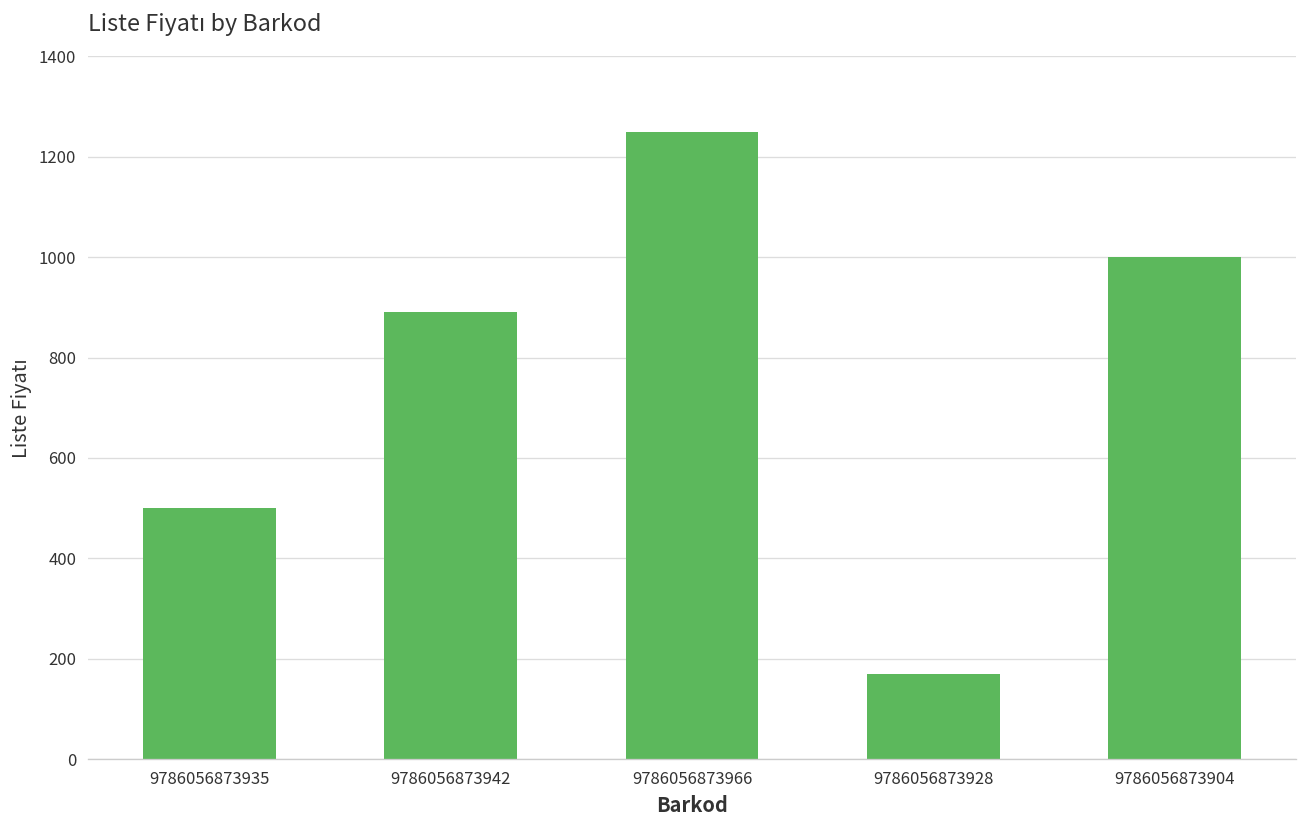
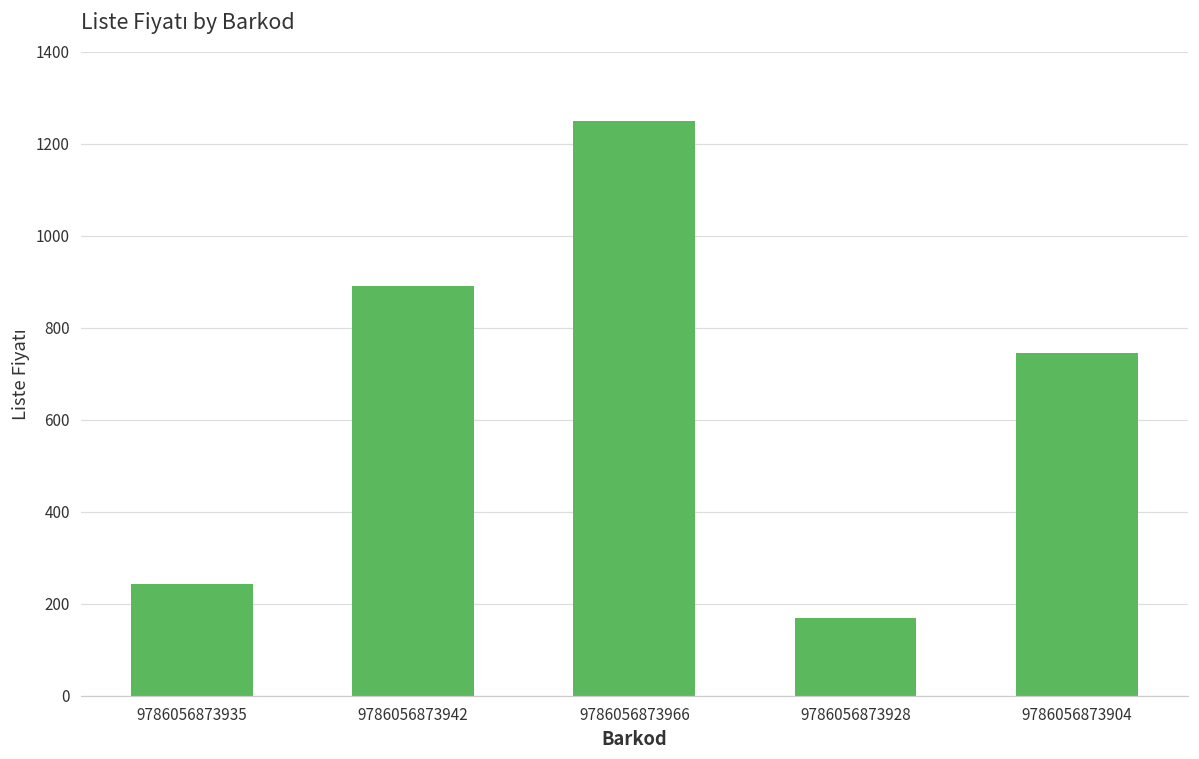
  {
-   "9786056873935": 500,
+   "9786056873935": 240,
    "9786056873942": 890,
    "9786056873966": 1250,
    "9786056873928": 170,
-   "9786056873904": 1000
+   "9786056873904": 750
  }
